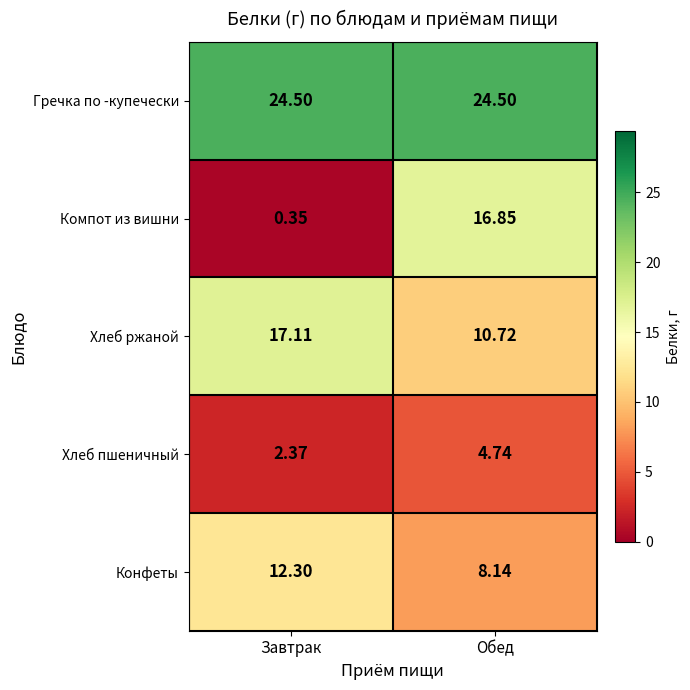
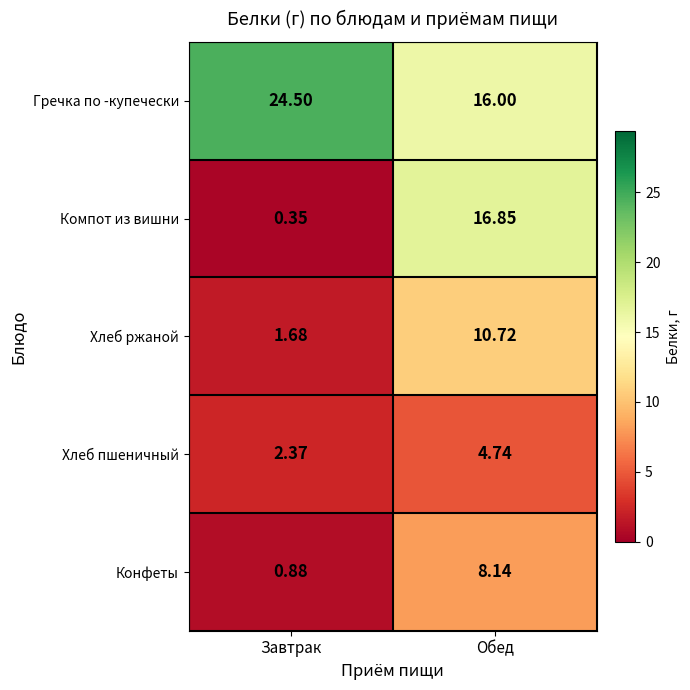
  {
    "Гречка по -купечески": {
      "Завтрак": 24.50,
-     "Обед": 24.50
+     "Обед": 16.00
    },
    "Компот из вишни": {
      "Завтрак": 0.35,
      "Обед": 16.85
    },
    "Хлеб ржаной": {
-     "Завтрак": 17.11,
+     "Завтрак": 1.68,
      "Обед": 10.72
    },
    "Хлеб пшеничный": {
      "Завтрак": 2.37,
      "Обед": 4.74
    },
    "Конфеты": {
-     "Завтрак": 12.30,
+     "Завтрак": 0.88,
      "Обед": 8.14
    }
  }
